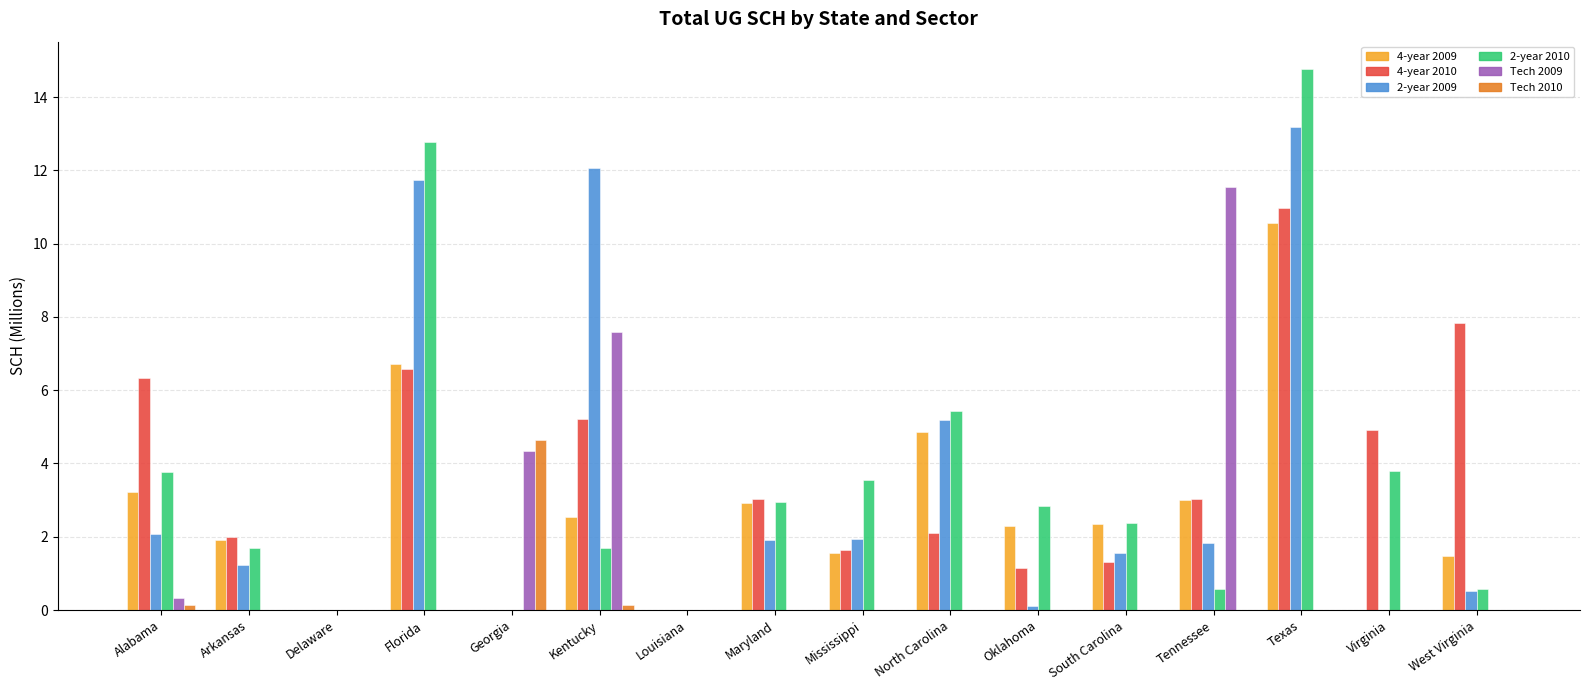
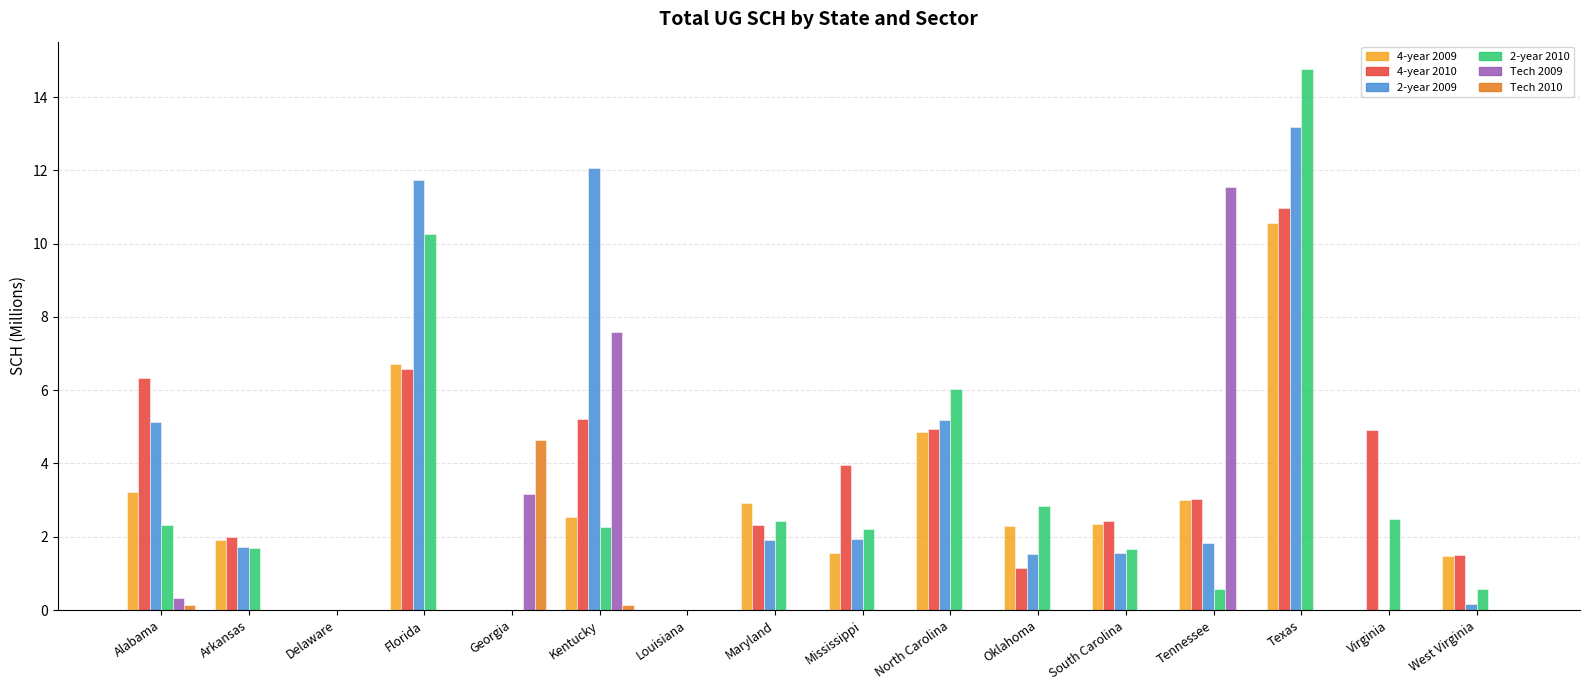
  {
    "4-year 2010": {
      "Alabama": 6.3,
      "Arkansas": 2.0,
      "Delaware": 0.0,
      "Florida": 6.6,
      "Georgia": 0.0,
      "Kentucky": 5.2,
      "Louisiana": 0.0,
-     "Maryland": 3.0,
-     "Mississippi": 1.6,
-     "North Carolina": 2.1,
+     "Maryland": 2.3,
+     "Mississippi": 4.0,
+     "North Carolina": 5.0,
      "Oklahoma": 1.1,
-     "South Carolina": 1.3,
+     "South Carolina": 2.4,
      "Tennessee": 3.0,
      "Texas": 11.0,
      "Virginia": 4.9,
-     "West Virginia": 7.8
+     "West Virginia": 1.5
    },
    "2-year 2009": {
-     "Alabama": 2.1,
-     "Arkansas": 1.2,
+     "Alabama": 5.1,
+     "Arkansas": 1.7,
      "Delaware": 0.0,
      "Florida": 11.7,
      "Georgia": 0.0,
      "Kentucky": 12.1,
      "Louisiana": 0.0,
      "Maryland": 1.9,
      "Mississippi": 2.0,
      "North Carolina": 5.2,
-     "Oklahoma": 0.1,
+     "Oklahoma": 1.5,
      "South Carolina": 1.6,
      "Tennessee": 1.8,
      "Texas": 13.2,
      "Virginia": 0.0,
-     "West Virginia": 0.5
+     "West Virginia": 0.2
    },
    "2-year 2010": {
-     "Alabama": 3.8,
+     "Alabama": 2.3,
      "Arkansas": 1.7,
      "Delaware": 0.0,
-     "Florida": 12.8,
+     "Florida": 10.3,
      "Georgia": 0.0,
-     "Kentucky": 1.7,
+     "Kentucky": 2.3,
      "Louisiana": 0.0,
-     "Maryland": 3.0,
-     "Mississippi": 3.5,
-     "North Carolina": 5.4,
+     "Maryland": 2.4,
+     "Mississippi": 2.2,
+     "North Carolina": 6.0,
      "Oklahoma": 2.8,
-     "South Carolina": 2.4,
+     "South Carolina": 1.7,
      "Tennessee": 0.6,
      "Texas": 14.8,
-     "Virginia": 3.8,
+     "Virginia": 2.5,
      "West Virginia": 0.6
    },
    "Tech 2009": {
      "Alabama": 0.3,
      "Arkansas": 0.0,
      "Delaware": 0.0,
      "Florida": 0.0,
-     "Georgia": 4.3,
+     "Georgia": 3.2,
      "Kentucky": 7.6,
      "Louisiana": 0.0,
      "Maryland": 0.0,
      "Mississippi": 0.0,
      "North Carolina": 0.0,
      "Oklahoma": 0.0,
      "South Carolina": 0.0,
      "Tennessee": 11.6,
      "Texas": 0.0,
      "Virginia": 0.0,
      "West Virginia": 0.0
    }
  }
